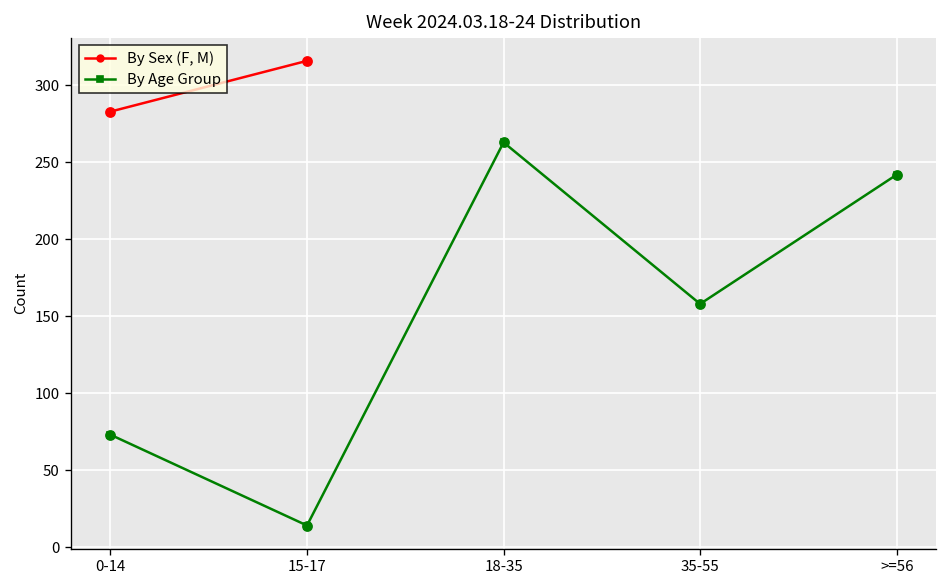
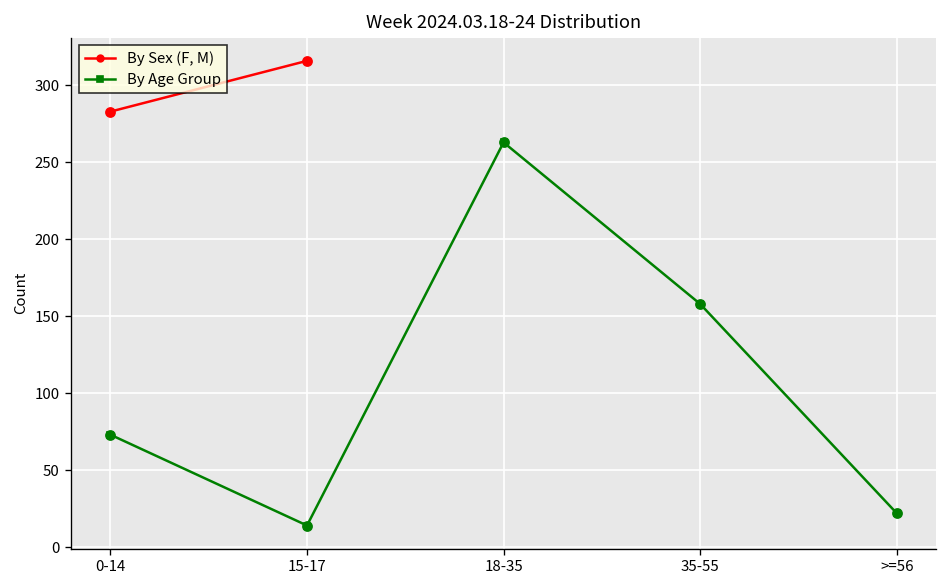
  {
    "By Sex (F, M)": {
      "0-14": 283,
      "15-17": 316
    },
    "By Age Group": {
      "0-14": 73,
      "15-17": 14,
      "18-35": 263,
      "35-55": 158,
-     ">=56": 242
+     ">=56": 22
    }
  }
